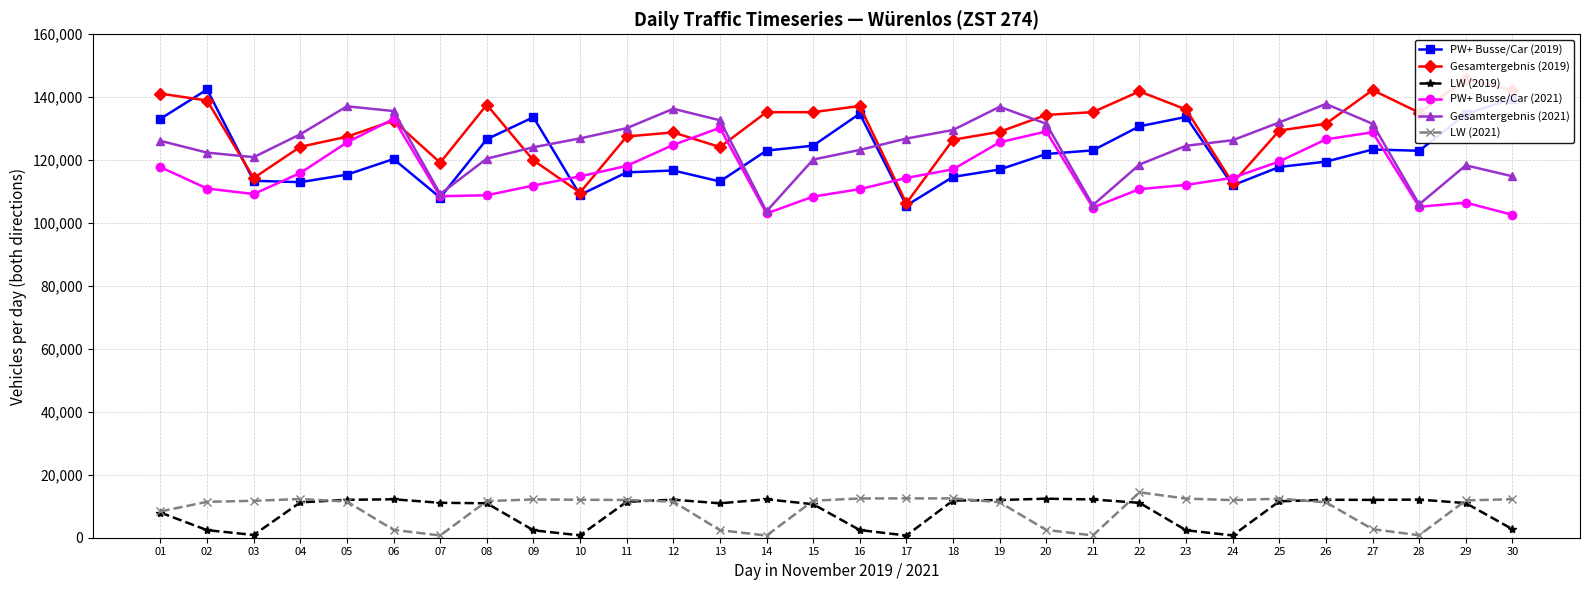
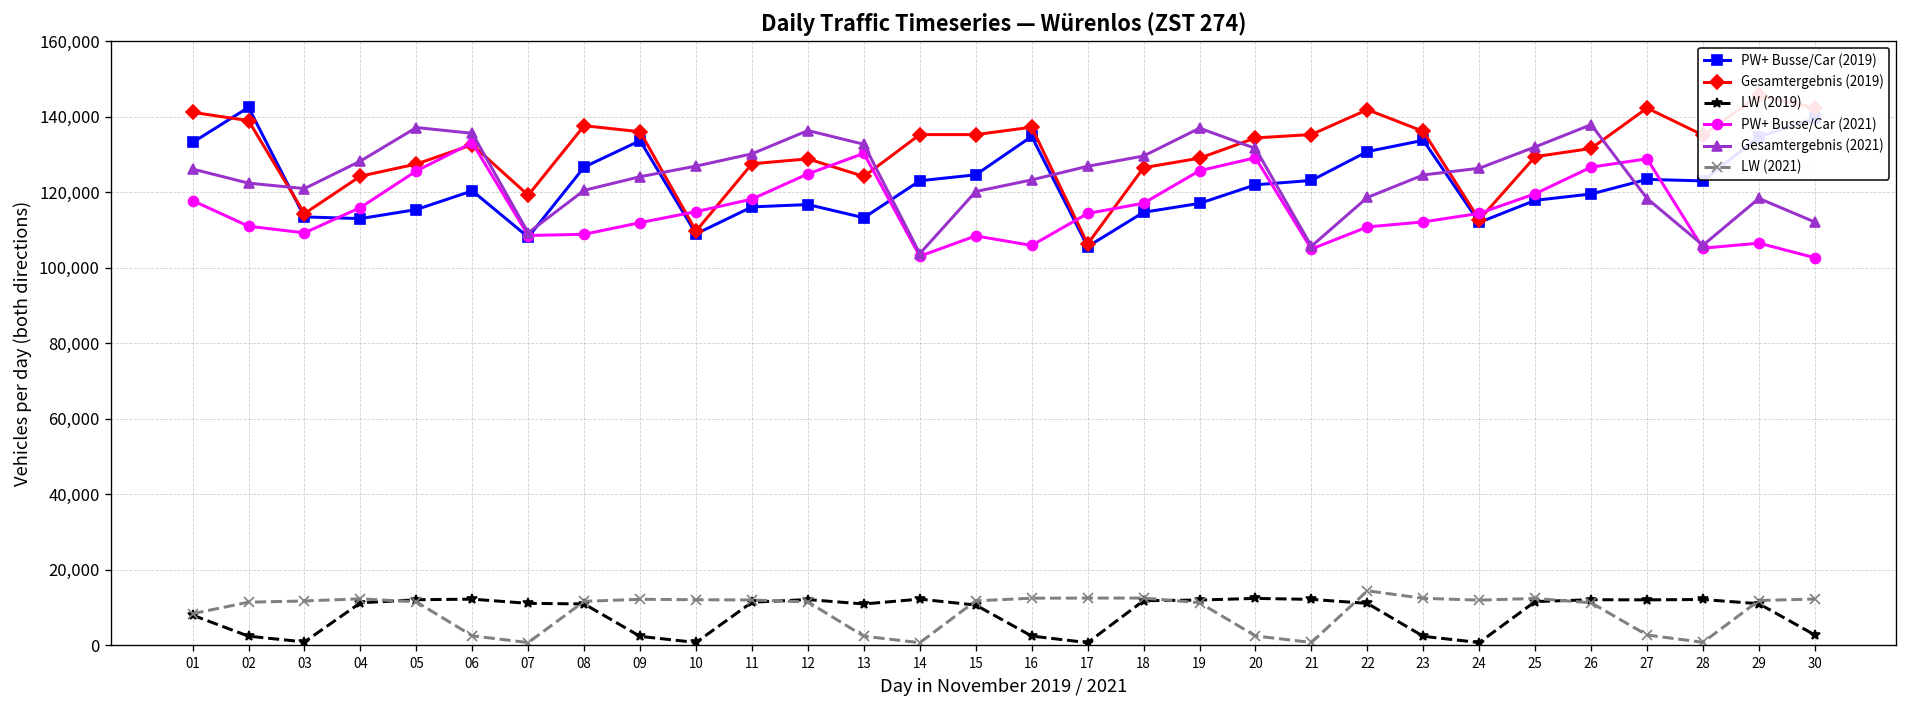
  {
    "PW+ Busse/Car (2019)": {
      "01": "133,000",
      "02": "142,000",
      "03": "113,000",
      "04": "113,000",
      "05": "115,000",
      "06": "120,000",
      "08": "127,000",
      "09": "134,000",
      "11": "116,000",
      "12": "117,000",
      "13": "113,000",
      "14": "123,000",
      "15": "125,000",
      "16": "135,000",
      "18": "115,000",
      "19": "117,000",
      "20": "122,000",
      "21": "123,000",
      "22": "131,000",
      "23": "134,000",
      "25": "118,000",
      "26": "120,000",
      "27": "123,000",
      "28": "123,000"
    },
    "Gesamtergebnis (2019)": {
      "01": "141,000",
      "02": "139,000",
      "03": "114,000",
      "04": "124,000",
      "05": "127,000",
      "07": "119,000",
      "08": "138,000",
-     "09": "120,000",
+     "09": "136,000",
      "11": "128,000",
      "12": "129,000",
      "13": "124,000",
      "14": "135,000",
      "15": "135,000",
      "16": "137,000",
      "18": "126,000",
      "19": "129,000",
      "20": "134,000",
      "21": "135,000",
      "22": "142,000",
      "23": "136,000",
      "25": "129,000",
      "26": "132,000",
      "27": "142,000"
    },
    "LW (2019)": {
      "02": "2,000",
      "03": "1,000",
      "04": "11,000",
      "06": "12,000",
      "07": "11,000",
      "09": "2,000",
      "10": "1,000",
      "13": "11,000",
      "14": "12,000",
      "15": "11,000",
      "16": "2,000",
      "17": "1,000",
      "20": "12,000",
      "21": "12,000",
      "22": "11,000",
      "23": "2,000",
      "24": "1,000",
      "25": "12,000",
      "27": "12,000",
      "28": "12,000",
      "29": "11,000",
      "30": "3,000"
    },
    "PW+ Busse/Car (2021)": {
      "01": "118,000",
      "02": "111,000",
      "03": "109,000",
      "04": "116,000",
      "05": "126,000",
      "08": "109,000",
      "09": "112,000",
      "10": "115,000",
      "11": "118,000",
      "12": "125,000",
      "13": "130,000",
      "15": "108,000",
-     "16": "111,000",
+     "16": "106,000",
      "17": "114,000",
      "18": "117,000",
      "19": "126,000",
      "20": "129,000",
      "22": "111,000",
      "23": "112,000",
      "24": "114,000",
      "25": "120,000",
      "26": "127,000",
      "27": "129,000",
      "29": "106,000",
      "30": "103,000"
    },
    "Gesamtergebnis (2021)": {
      "01": "126,000",
      "02": "122,000",
      "03": "121,000",
      "04": "128,000",
      "05": "137,000",
      "06": "136,000",
      "08": "120,000",
      "09": "124,000",
      "10": "127,000",
      "11": "130,000",
      "12": "136,000",
      "13": "133,000",
      "15": "120,000",
      "16": "123,000",
      "17": "127,000",
      "18": "130,000",
      "19": "137,000",
      "20": "132,000",
      "22": "119,000",
      "23": "125,000",
      "24": "126,000",
      "25": "132,000",
      "26": "138,000",
-     "27": "132,000",
+     "27": "118,000",
      "29": "118,000",
-     "30": "115,000"
+     "30": "112,000"
    },
    "LW (2021)": {
      "02": "11,000",
      "03": "12,000",
      "04": "12,000",
      "06": "3,000",
      "07": "1,000",
      "09": "12,000",
      "10": "12,000",
      "13": "2,000",
      "14": "1,000",
      "15": "12,000",
      "16": "12,000",
      "17": "13,000",
      "20": "2,000",
      "21": "1,000",
      "22": "14,000",
      "23": "12,000",
      "24": "12,000",
      "25": "12,000",
      "27": "3,000",
      "28": "1,000",
      "29": "12,000",
      "30": "12,000"
    }
  }
